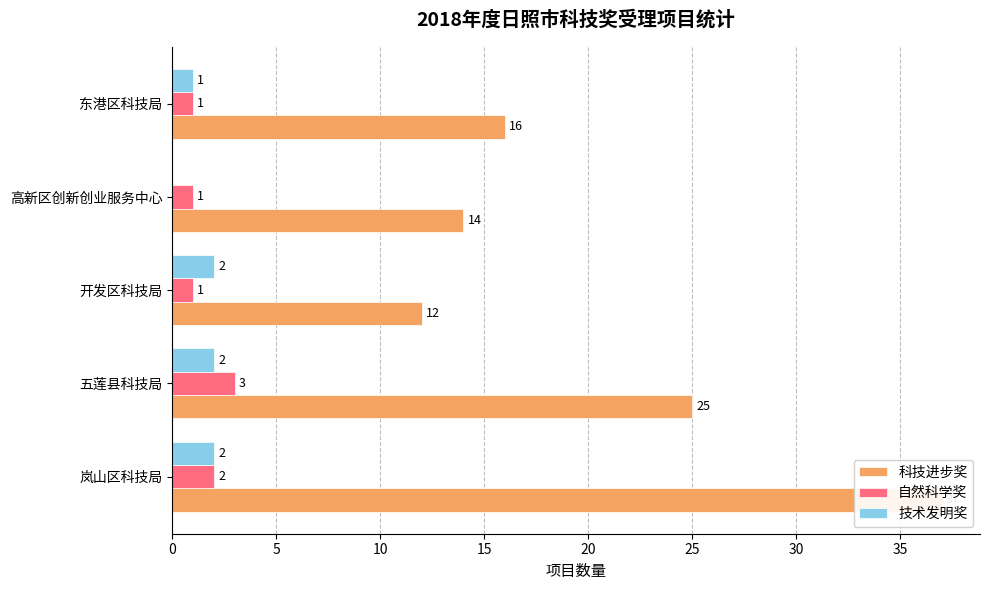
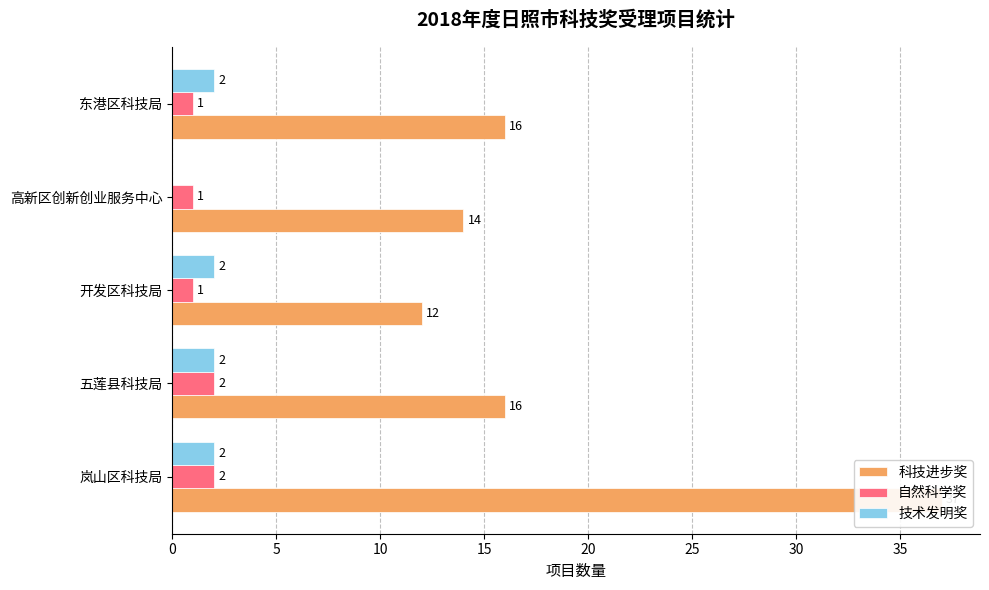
  {
    "科技进步奖": {
      "东港区科技局": 16,
      "高新区创新创业服务中心": 14,
      "开发区科技局": 12,
-     "五莲县科技局": 25
+     "五莲县科技局": 16
    },
    "自然科学奖": {
      "东港区科技局": 1,
      "高新区创新创业服务中心": 1,
      "开发区科技局": 1,
-     "五莲县科技局": 3,
+     "五莲县科技局": 2,
      "岚山区科技局": 2
    },
    "技术发明奖": {
-     "东港区科技局": 1,
+     "东港区科技局": 2,
      "开发区科技局": 2,
      "五莲县科技局": 2,
      "岚山区科技局": 2
    }
  }
